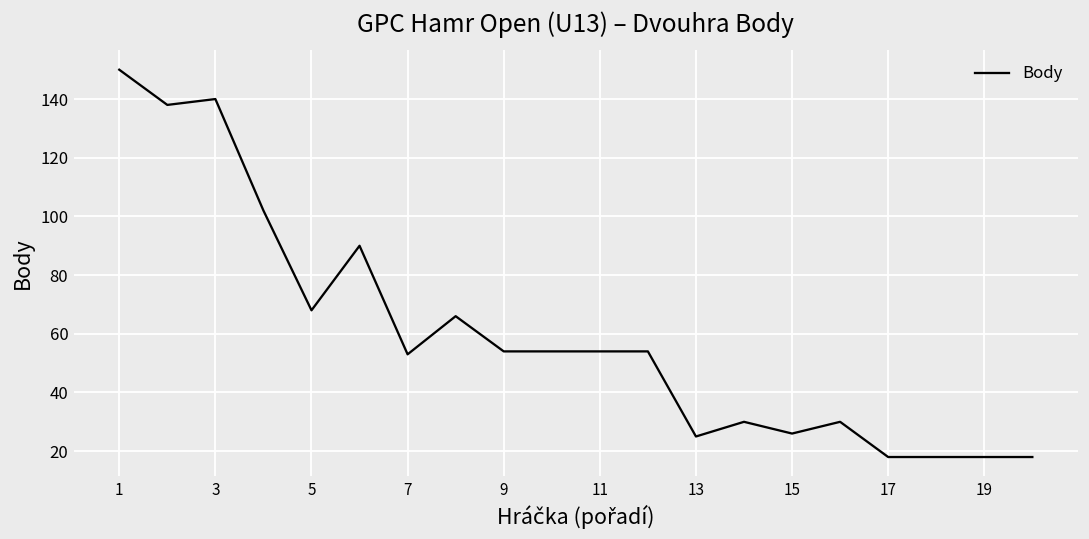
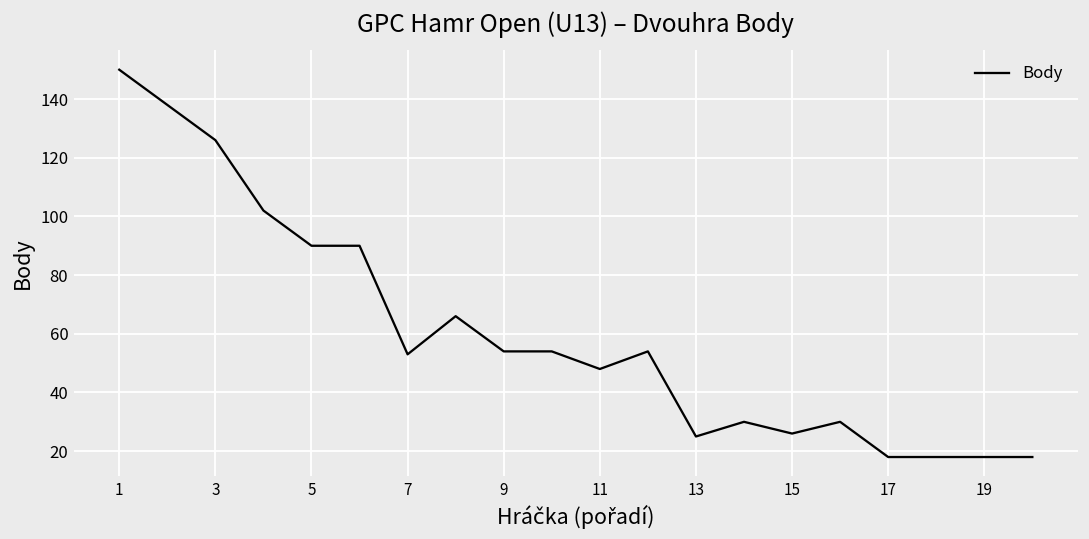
  {
    "1": 150,
-   "3": 140,
-   "5": 68,
+   "3": 126,
+   "5": 90,
    "7": 53,
    "9": 54,
-   "11": 54,
+   "11": 48,
    "13": 25,
    "15": 26,
    "17": 18,
    "19": 18
  }
